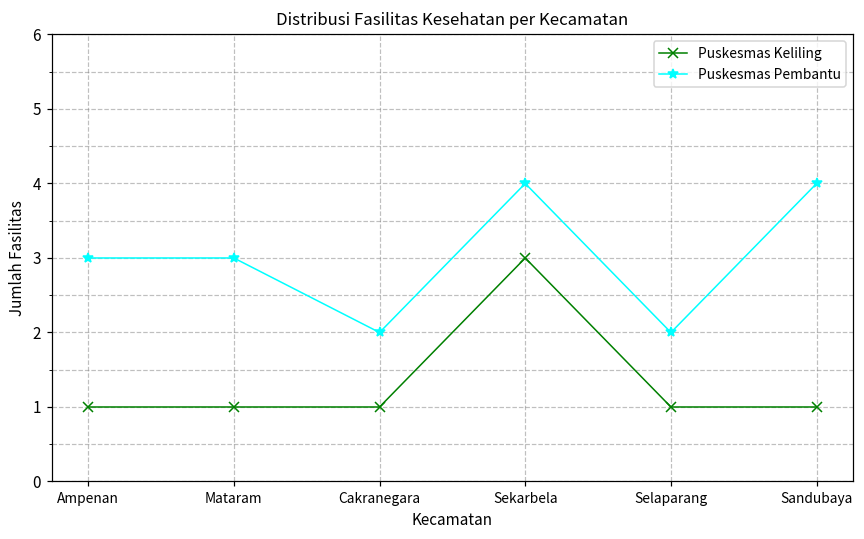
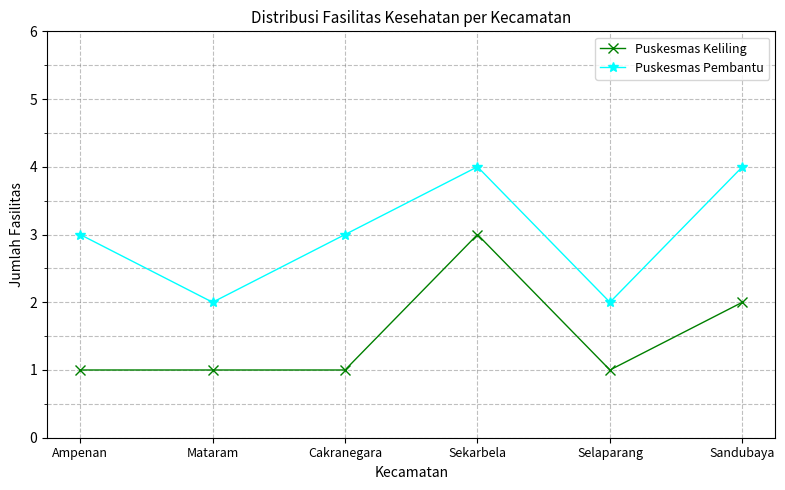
  {
    "Puskesmas Keliling": {
      "Ampenan": 1,
      "Mataram": 1,
      "Cakranegara": 1,
      "Sekarbela": 3,
      "Selaparang": 1,
-     "Sandubaya": 1
+     "Sandubaya": 2
    },
    "Puskesmas Pembantu": {
      "Ampenan": 3,
-     "Mataram": 3,
-     "Cakranegara": 2,
+     "Mataram": 2,
+     "Cakranegara": 3,
      "Sekarbela": 4,
      "Selaparang": 2,
      "Sandubaya": 4
    }
  }
